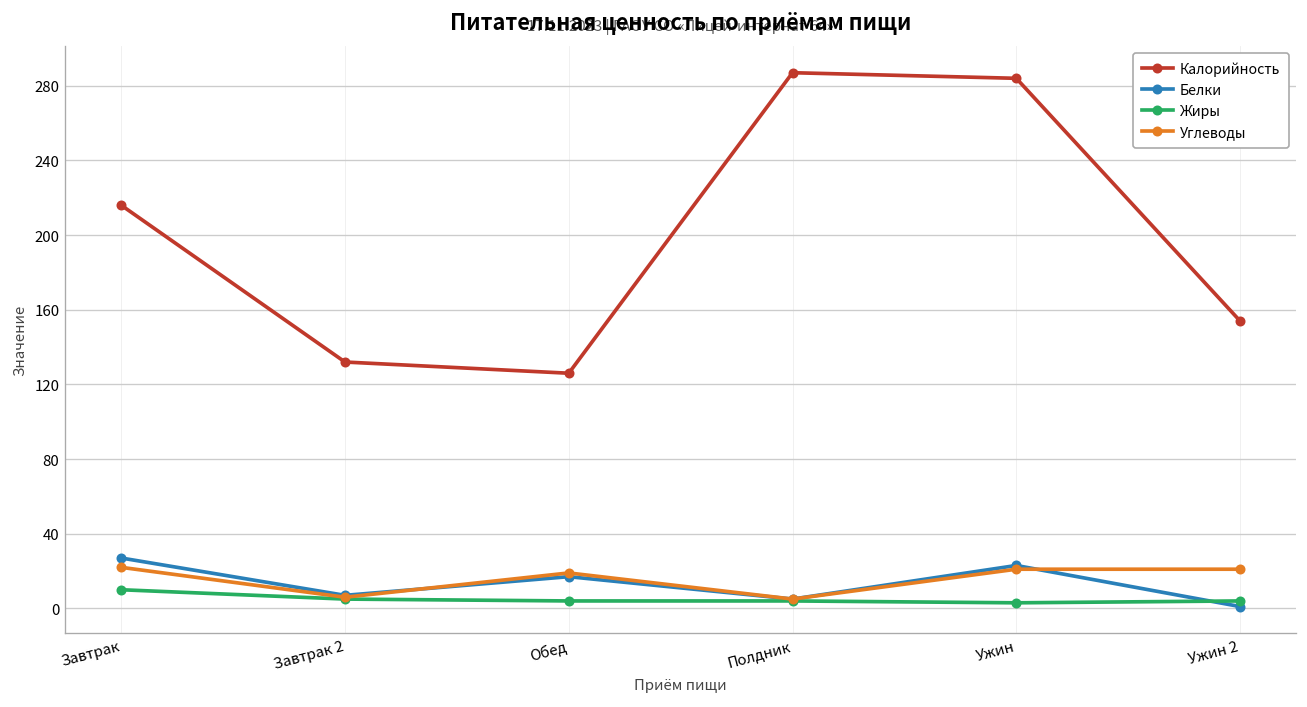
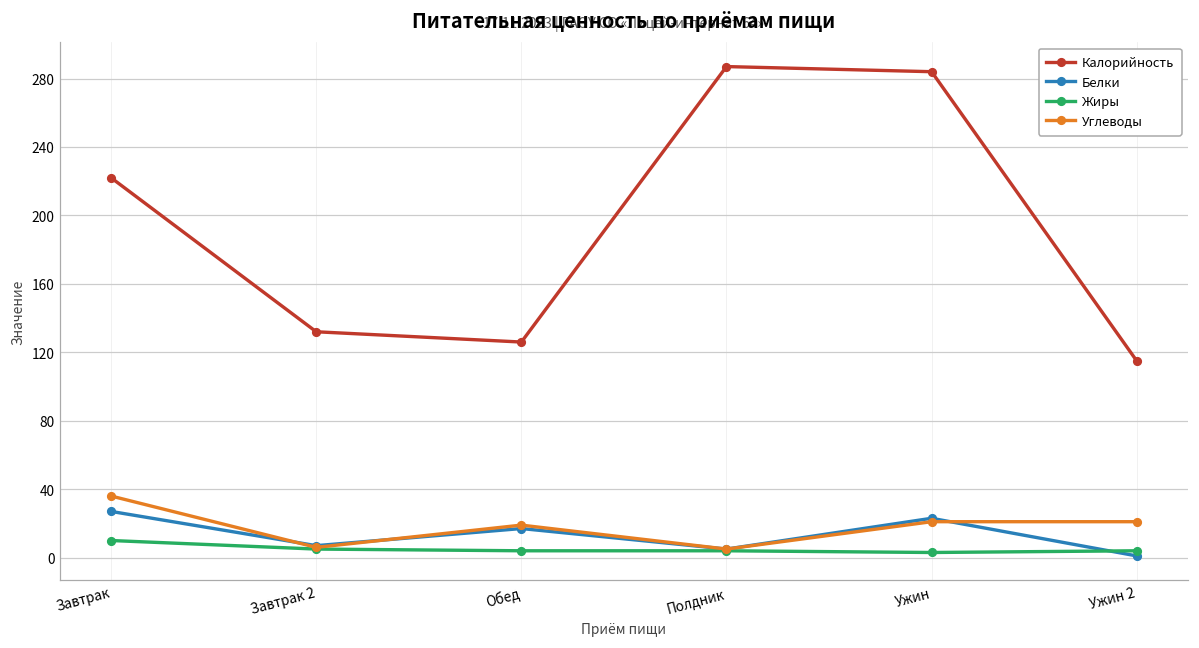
  {
    "Калорийность": {
-     "Завтрак": 216,
+     "Завтрак": 222,
      "Завтрак 2": 132,
      "Обед": 126,
      "Полдник": 287,
      "Ужин": 284,
-     "Ужин 2": 154
+     "Ужин 2": 115
    },
    "Белки": {
      "Завтрак": 27,
      "Обед": 17,
      "Ужин": 23,
      "Ужин 2": 1
    },
    "Жиры": {
      "Завтрак": 10,
      "Обед": 4,
      "Ужин": 3,
      "Ужин 2": 4
    },
    "Углеводы": {
-     "Завтрак": 22,
+     "Завтрак": 36,
      "Обед": 19,
      "Ужин": 21,
      "Ужин 2": 21
    }
  }
